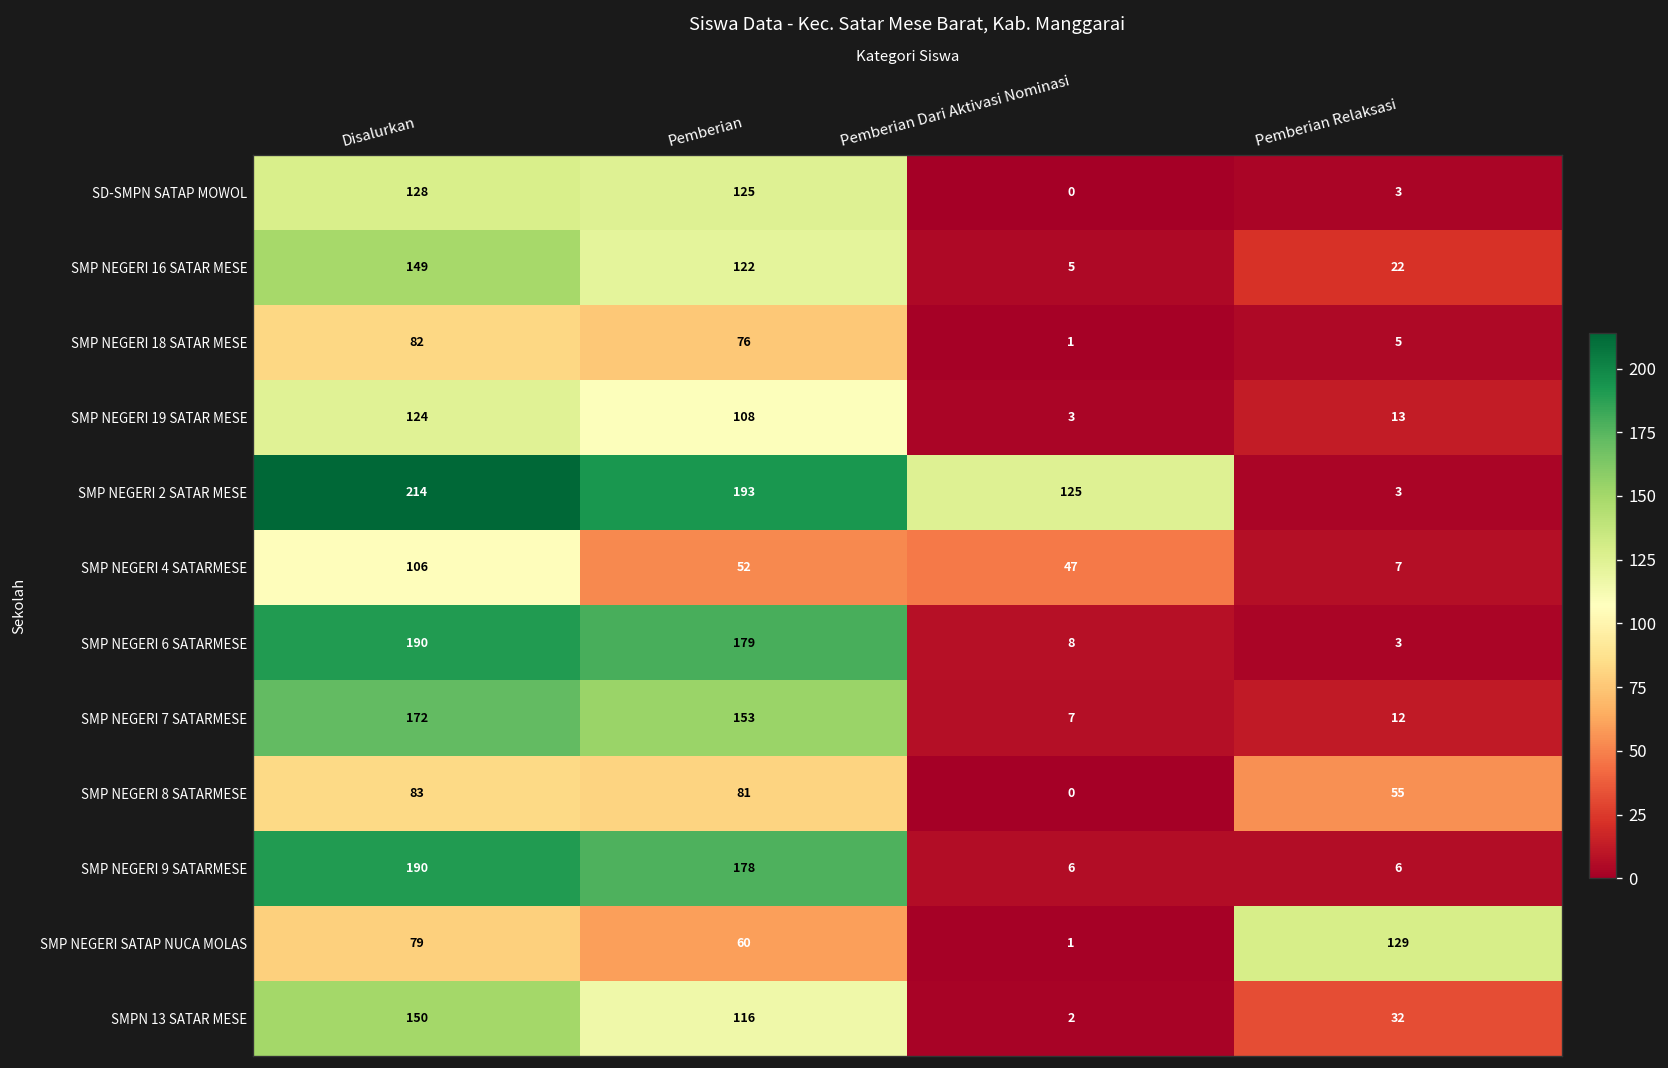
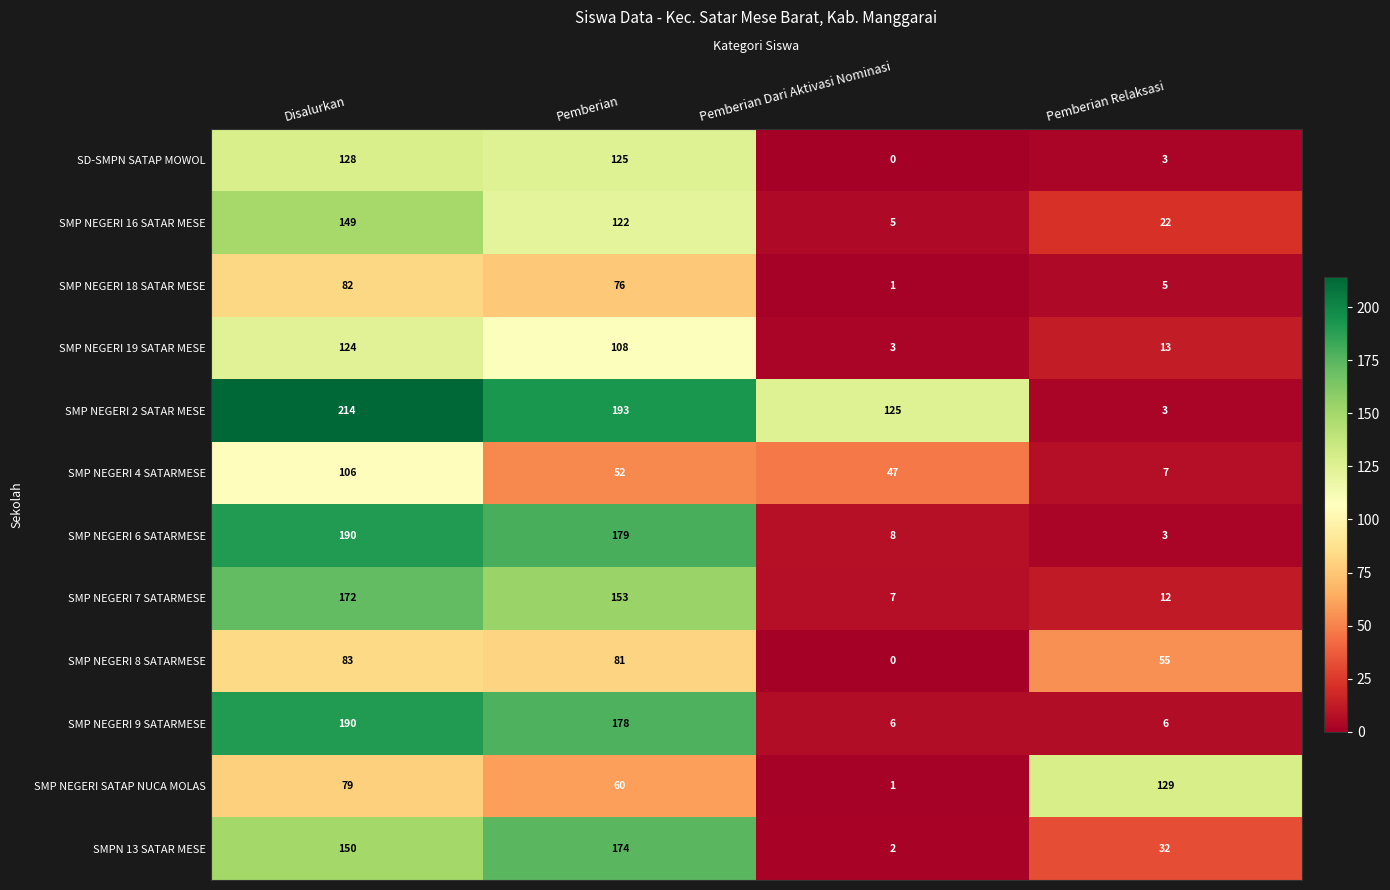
  {
    "SD-SMPN SATAP MOWOL": {
      "Disalurkan": 128,
      "Pemberian": 125,
      "Pemberian Dari Aktivasi Nominasi": 0,
      "Pemberian Relaksasi": 3
    },
    "SMP NEGERI 16 SATAR MESE": {
      "Disalurkan": 149,
      "Pemberian": 122,
      "Pemberian Dari Aktivasi Nominasi": 5,
      "Pemberian Relaksasi": 22
    },
    "SMP NEGERI 18 SATAR MESE": {
      "Disalurkan": 82,
      "Pemberian": 76,
      "Pemberian Dari Aktivasi Nominasi": 1,
      "Pemberian Relaksasi": 5
    },
    "SMP NEGERI 19 SATAR MESE": {
      "Disalurkan": 124,
      "Pemberian": 108,
      "Pemberian Dari Aktivasi Nominasi": 3,
      "Pemberian Relaksasi": 13
    },
    "SMP NEGERI 2 SATAR MESE": {
      "Disalurkan": 214,
      "Pemberian": 193,
      "Pemberian Dari Aktivasi Nominasi": 125,
      "Pemberian Relaksasi": 3
    },
    "SMP NEGERI 4 SATARMESE": {
      "Disalurkan": 106,
      "Pemberian": 52,
      "Pemberian Dari Aktivasi Nominasi": 47,
      "Pemberian Relaksasi": 7
    },
    "SMP NEGERI 6 SATARMESE": {
      "Disalurkan": 190,
      "Pemberian": 179,
      "Pemberian Dari Aktivasi Nominasi": 8,
      "Pemberian Relaksasi": 3
    },
    "SMP NEGERI 7 SATARMESE": {
      "Disalurkan": 172,
      "Pemberian": 153,
      "Pemberian Dari Aktivasi Nominasi": 7,
      "Pemberian Relaksasi": 12
    },
    "SMP NEGERI 8 SATARMESE": {
      "Disalurkan": 83,
      "Pemberian": 81,
      "Pemberian Dari Aktivasi Nominasi": 0,
      "Pemberian Relaksasi": 55
    },
    "SMP NEGERI 9 SATARMESE": {
      "Disalurkan": 190,
      "Pemberian": 178,
      "Pemberian Dari Aktivasi Nominasi": 6,
      "Pemberian Relaksasi": 6
    },
    "SMP NEGERI SATAP NUCA MOLAS": {
      "Disalurkan": 79,
      "Pemberian": 60,
      "Pemberian Dari Aktivasi Nominasi": 1,
      "Pemberian Relaksasi": 129
    },
    "SMPN 13 SATAR MESE": {
      "Disalurkan": 150,
-     "Pemberian": 116,
+     "Pemberian": 174,
      "Pemberian Dari Aktivasi Nominasi": 2,
      "Pemberian Relaksasi": 32
    }
  }
